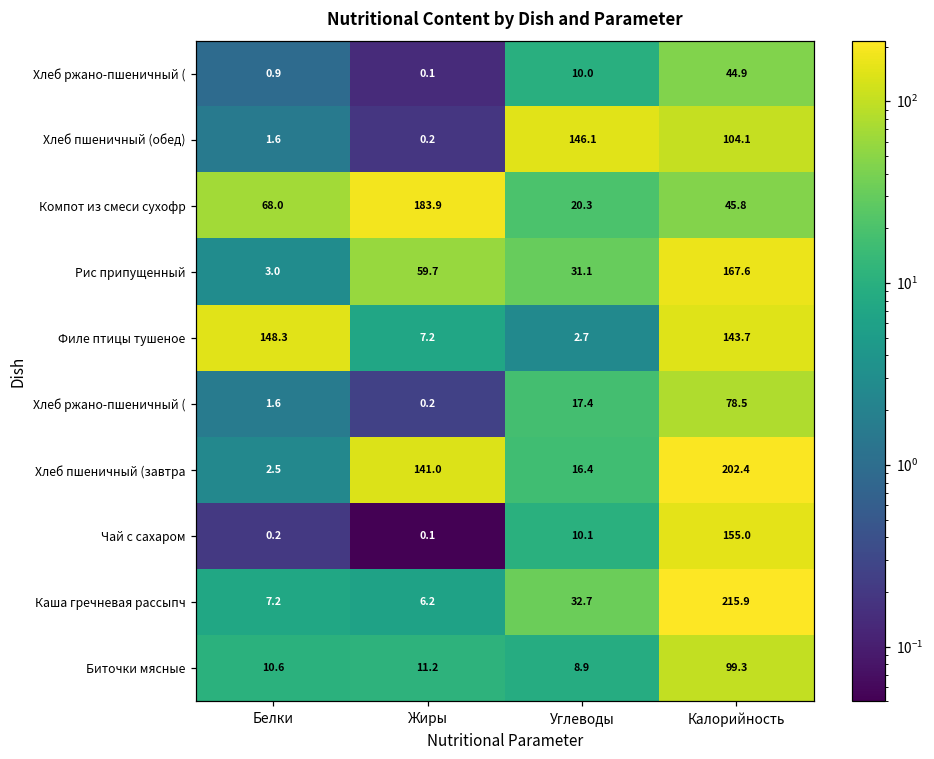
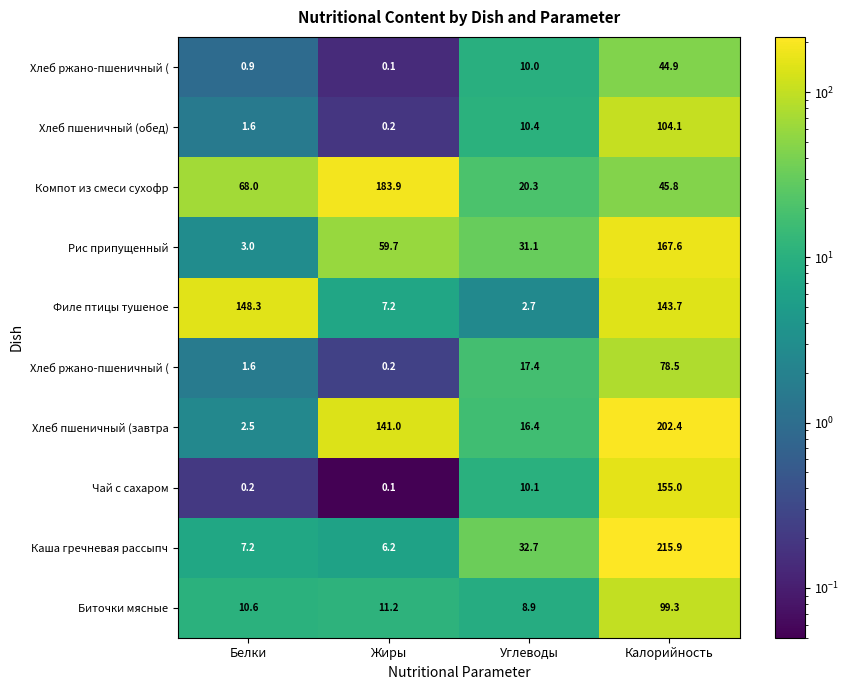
  {
    "Хлеб пшеничный (обед)": {
      "Белки": 1.6,
      "Жиры": 0.2,
-     "Углеводы": 146.1,
+     "Углеводы": 10.4,
      "Калорийность": 104.1
    },
    "Компот из смеси сухофр": {
      "Белки": 68.0,
      "Жиры": 183.9,
      "Углеводы": 20.3,
      "Калорийность": 45.8
    },
    "Рис припущенный": {
      "Белки": 3.0,
      "Жиры": 59.7,
      "Углеводы": 31.1,
      "Калорийность": 167.6
    },
    "Филе птицы тушеное": {
      "Белки": 148.3,
      "Жиры": 7.2,
      "Углеводы": 2.7,
      "Калорийность": 143.7
    },
    "Хлеб пшеничный (завтра": {
      "Белки": 2.5,
      "Жиры": 141.0,
      "Углеводы": 16.4,
      "Калорийность": 202.4
    },
    "Чай с сахаром": {
      "Белки": 0.2,
      "Жиры": 0.1,
      "Углеводы": 10.1,
      "Калорийность": 155.0
    },
    "Каша гречневая рассыпч": {
      "Белки": 7.2,
      "Жиры": 6.2,
      "Углеводы": 32.7,
      "Калорийность": 215.9
    },
    "Биточки мясные": {
      "Белки": 10.6,
      "Жиры": 11.2,
      "Углеводы": 8.9,
      "Калорийность": 99.3
    }
  }
